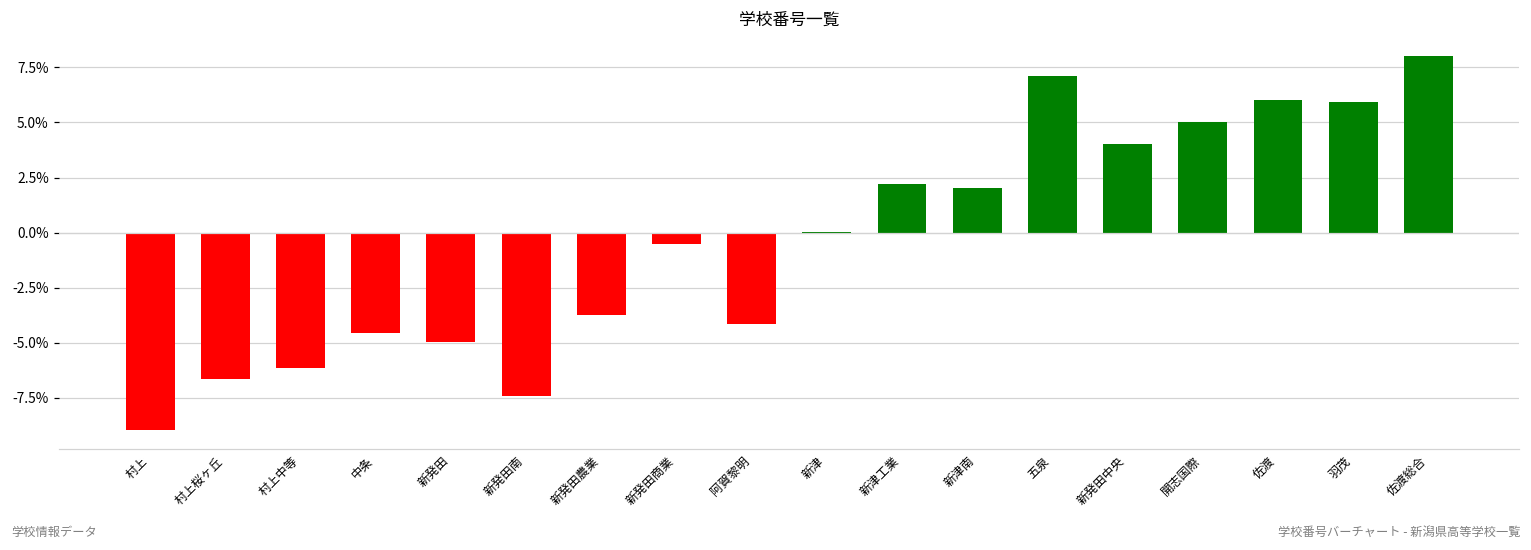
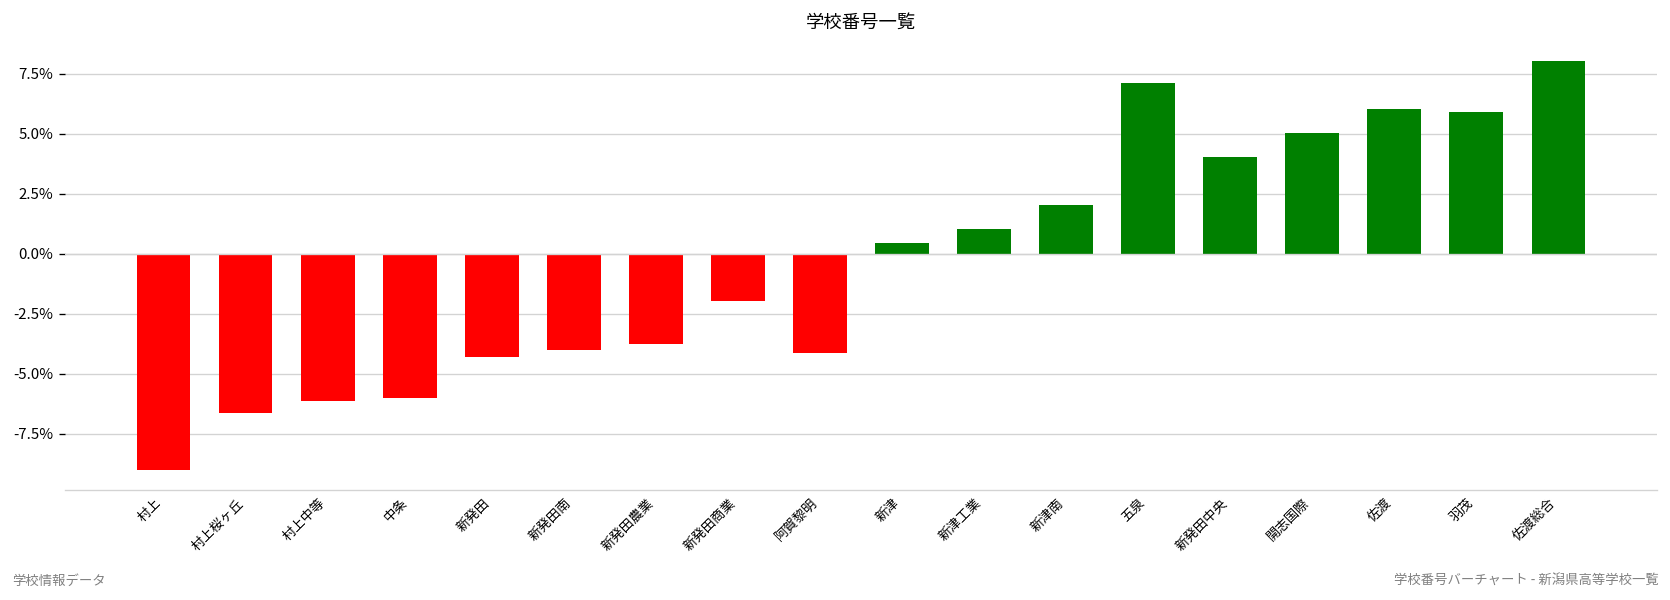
  {
    "村上": "-9.0%",
    "村上桜ヶ丘": "-6.6%",
    "村上中等": "-6.1%",
-   "中条": "-4.6%",
-   "新発田": "-5.0%",
-   "新発田南": "-7.4%",
+   "中条": "-6.0%",
+   "新発田": "-4.3%",
+   "新発田南": "-4.0%",
    "新発田農業": "-3.7%",
-   "新発田商業": "-0.5%",
+   "新発田商業": "-2.0%",
    "阿賀黎明": "-4.1%",
-   "新津": "0.0%",
-   "新津工業": "2.2%",
+   "新津": "0.4%",
+   "新津工業": "1.0%",
    "新津南": "2.0%",
    "五泉": "7.1%",
    "新発田中央": "4.0%",
    "開志国際": "5.0%",
    "佐渡": "6.0%",
    "羽茂": "5.9%",
    "佐渡総合": "8.0%"
  }
